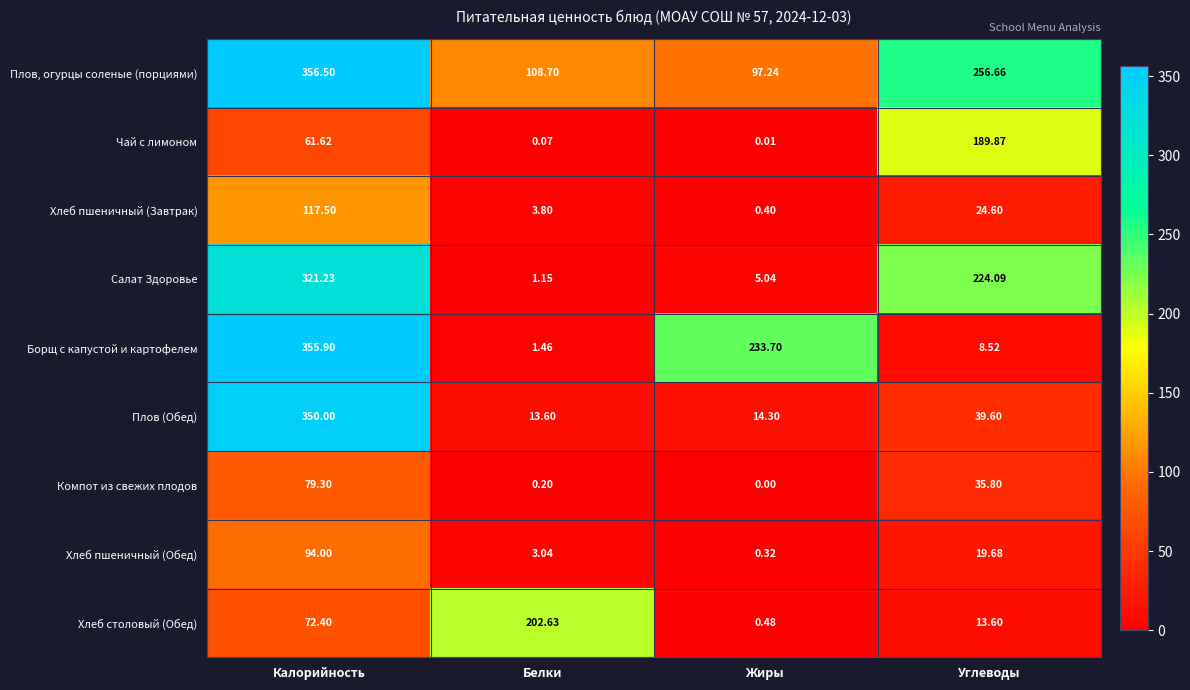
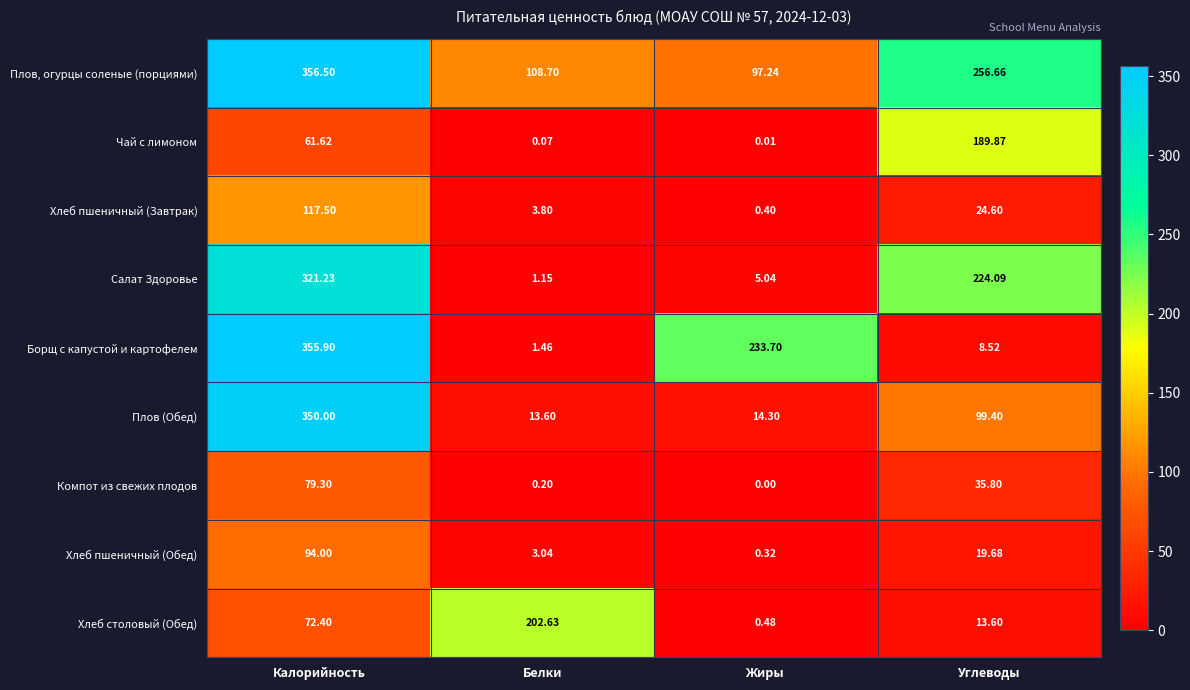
  {
    "Плов, огурцы соленые (порциями)": {
      "Калорийность": 356.50,
      "Белки": 108.70,
      "Жиры": 97.24,
      "Углеводы": 256.66
    },
    "Чай с лимоном": {
      "Калорийность": 61.62,
      "Белки": 0.07,
      "Жиры": 0.01,
      "Углеводы": 189.87
    },
    "Хлеб пшеничный (Завтрак)": {
      "Калорийность": 117.50,
      "Белки": 3.80,
      "Жиры": 0.40,
      "Углеводы": 24.60
    },
    "Салат Здоровье": {
      "Калорийность": 321.23,
      "Белки": 1.15,
      "Жиры": 5.04,
      "Углеводы": 224.09
    },
    "Борщ с капустой и картофелем": {
      "Калорийность": 355.90,
      "Белки": 1.46,
      "Жиры": 233.70,
      "Углеводы": 8.52
    },
    "Плов (Обед)": {
      "Калорийность": 350.00,
      "Белки": 13.60,
      "Жиры": 14.30,
-     "Углеводы": 39.60
+     "Углеводы": 99.40
    },
    "Компот из свежих плодов": {
      "Калорийность": 79.30,
      "Белки": 0.20,
      "Жиры": 0.00,
      "Углеводы": 35.80
    },
    "Хлеб пшеничный (Обед)": {
      "Калорийность": 94.00,
      "Белки": 3.04,
      "Жиры": 0.32,
      "Углеводы": 19.68
    },
    "Хлеб столовый (Обед)": {
      "Калорийность": 72.40,
      "Белки": 202.63,
      "Жиры": 0.48,
      "Углеводы": 13.60
    }
  }
